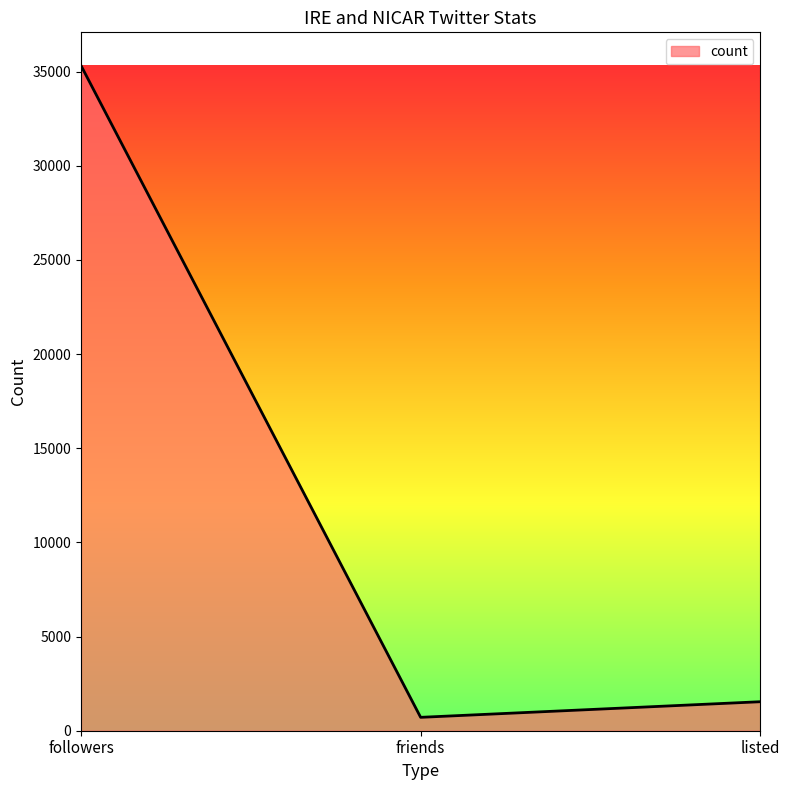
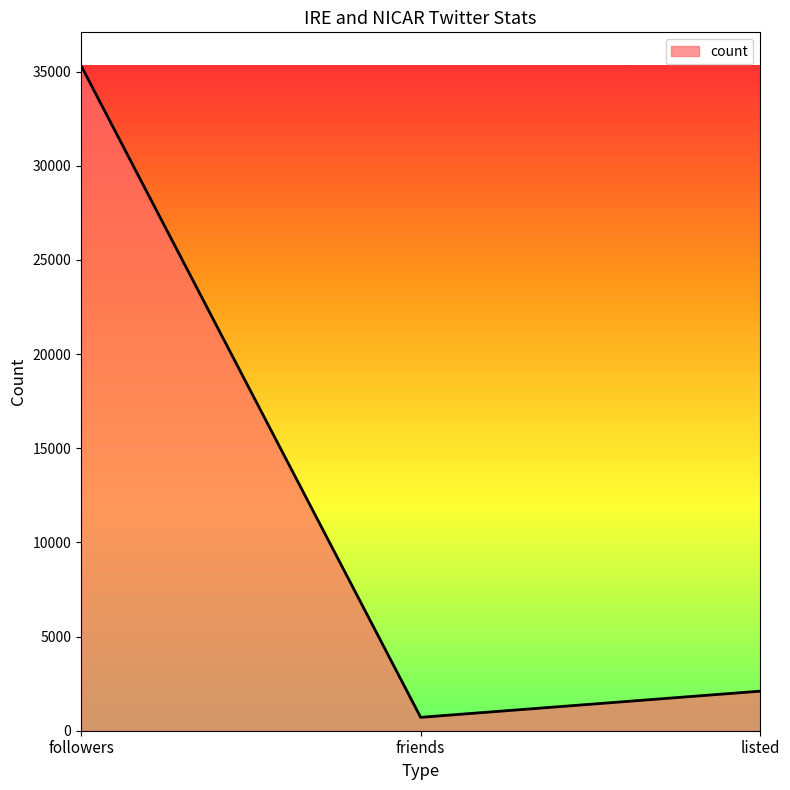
  {
    "followers": 35300,
    "friends": 700,
-   "listed": 1500
+   "listed": 2100
  }
